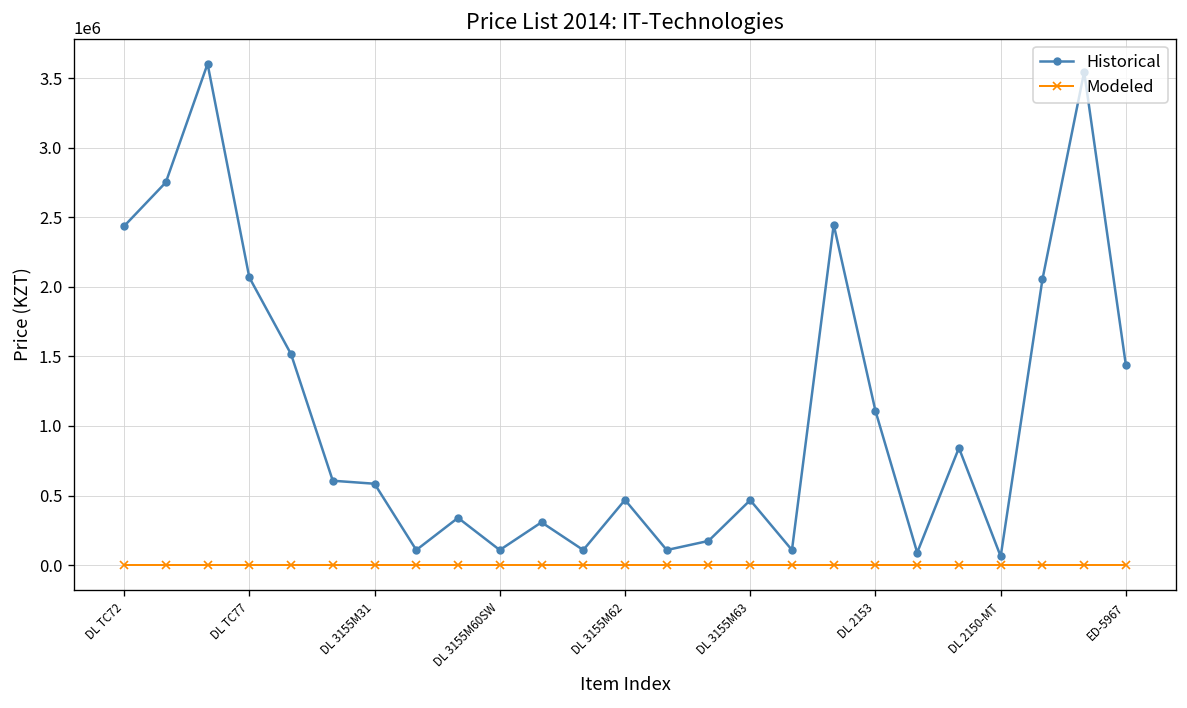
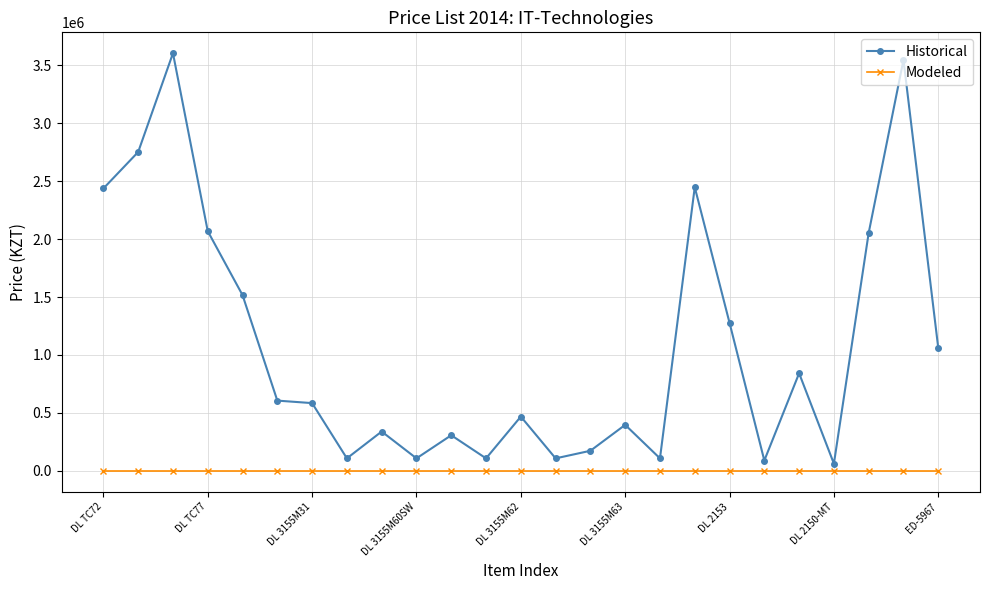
  {
    "Historical": {
      "DL TC72": 2440000,
      "DL TC77": 2070000,
      "DL 3155M31": 580000,
      "DL 3155M60SW": 110000,
      "DL 3155M62": 470000,
-     "DL 3155M63": 470000,
-     "DL 2153": 1110000,
+     "DL 3155M63": 400000,
+     "DL 2153": 1280000,
      "DL 2150-MT": 60000,
-     "ED-5967": 1440000
+     "ED-5967": 1060000
    },
    "Modeled": {
      "DL TC72": 0,
      "DL TC77": 0,
      "DL 3155M31": 0,
      "DL 3155M60SW": 0,
      "DL 3155M62": 0,
      "DL 3155M63": 0,
      "DL 2153": 0,
      "DL 2150-MT": 0,
      "ED-5967": 0
    }
  }
